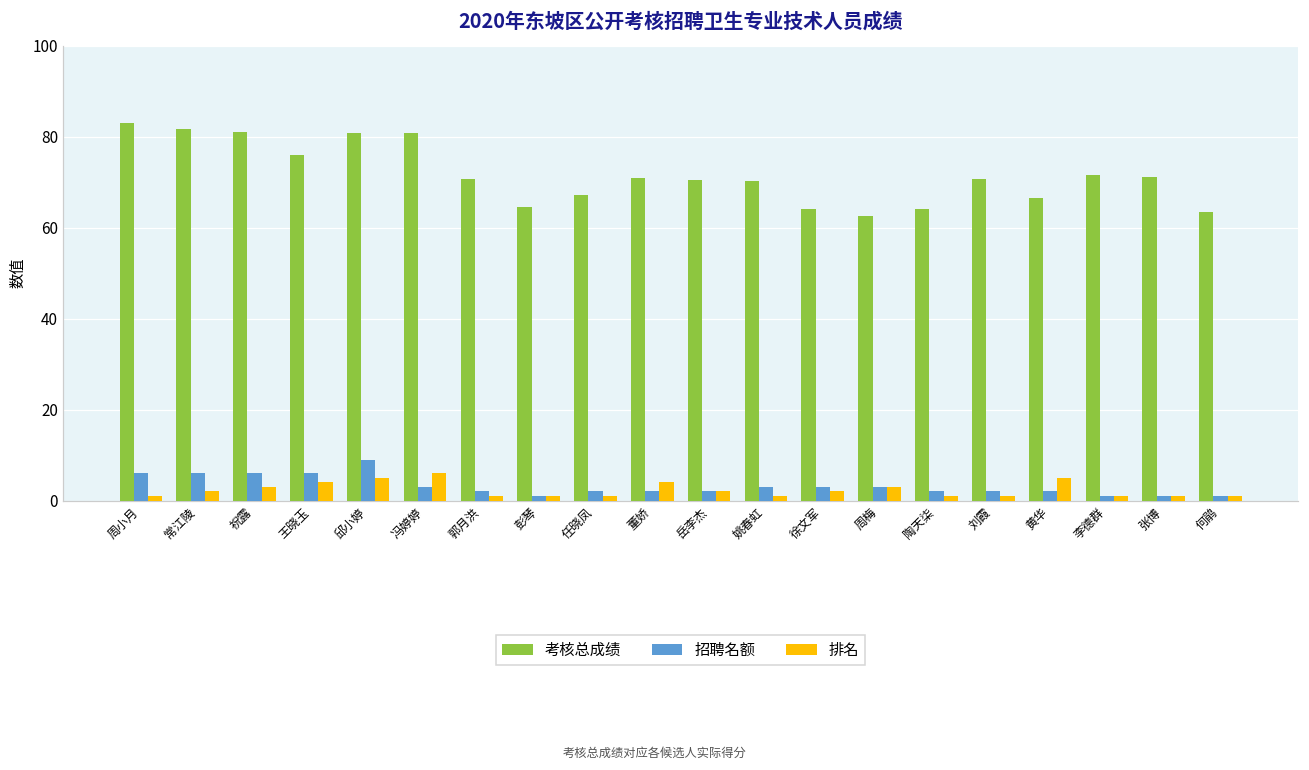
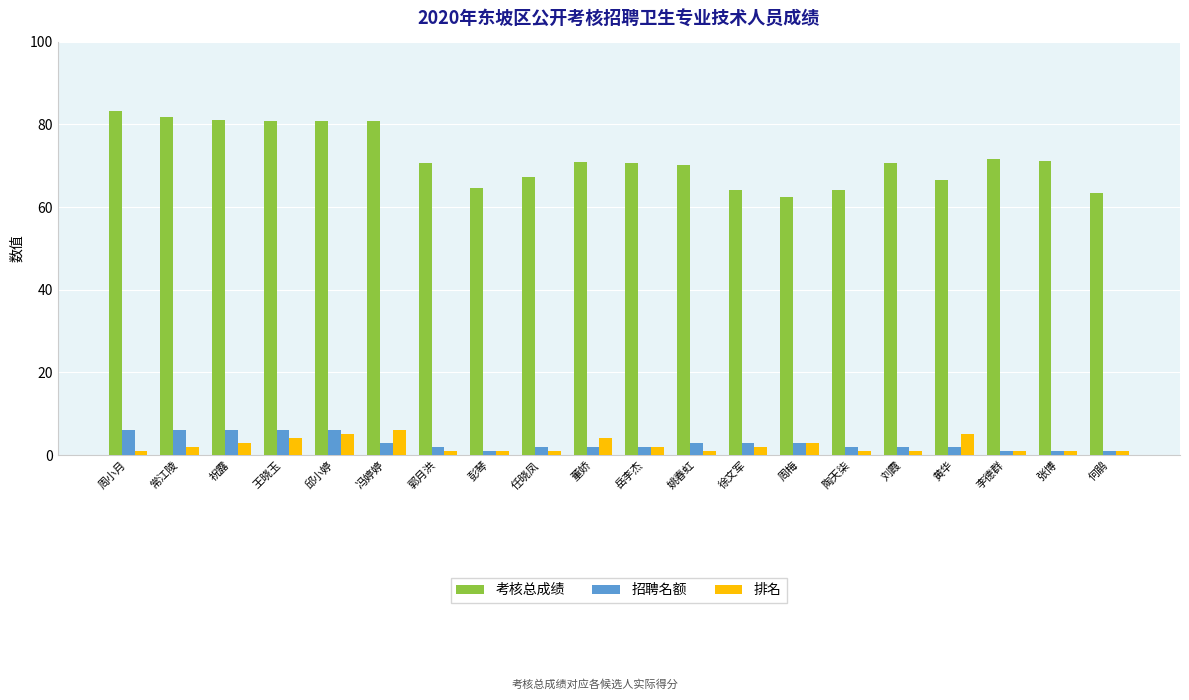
  {
    "考核总成绩": {
      "周小月": 83,
      "常江陵": 82,
      "祝露": 81,
-     "王晓玉": 76,
+     "王晓玉": 81,
      "邱小婷": 81,
      "冯婷婷": 81,
      "郭月洪": 71,
      "彭琴": 65,
      "任晓凤": 67,
      "董娇": 71,
      "岳李杰": 71,
      "姚春虹": 70,
      "徐文军": 64,
      "周梅": 63,
      "陶天柒": 64,
      "刘霞": 71,
      "黄华": 67,
      "李德群": 72,
      "张博": 71,
      "何鹃": 63
    },
    "招聘名额": {
      "周小月": 6,
      "常江陵": 6,
      "祝露": 6,
      "王晓玉": 6,
-     "邱小婷": 9,
+     "邱小婷": 6,
      "冯婷婷": 3,
      "郭月洪": 2,
      "彭琴": 1,
      "任晓凤": 2,
      "董娇": 2,
      "岳李杰": 2,
      "姚春虹": 3,
      "徐文军": 3,
      "周梅": 3,
      "陶天柒": 2,
      "刘霞": 2,
      "黄华": 2,
      "李德群": 1,
      "张博": 1,
      "何鹃": 1
    },
    "排名": {
      "周小月": 1,
      "常江陵": 2,
      "祝露": 3,
      "王晓玉": 4,
      "邱小婷": 5,
      "冯婷婷": 6,
      "郭月洪": 1,
      "彭琴": 1,
      "任晓凤": 1,
      "董娇": 4,
      "岳李杰": 2,
      "姚春虹": 1,
      "徐文军": 2,
      "周梅": 3,
      "陶天柒": 1,
      "刘霞": 1,
      "黄华": 5,
      "李德群": 1,
      "张博": 1,
      "何鹃": 1
    }
  }
